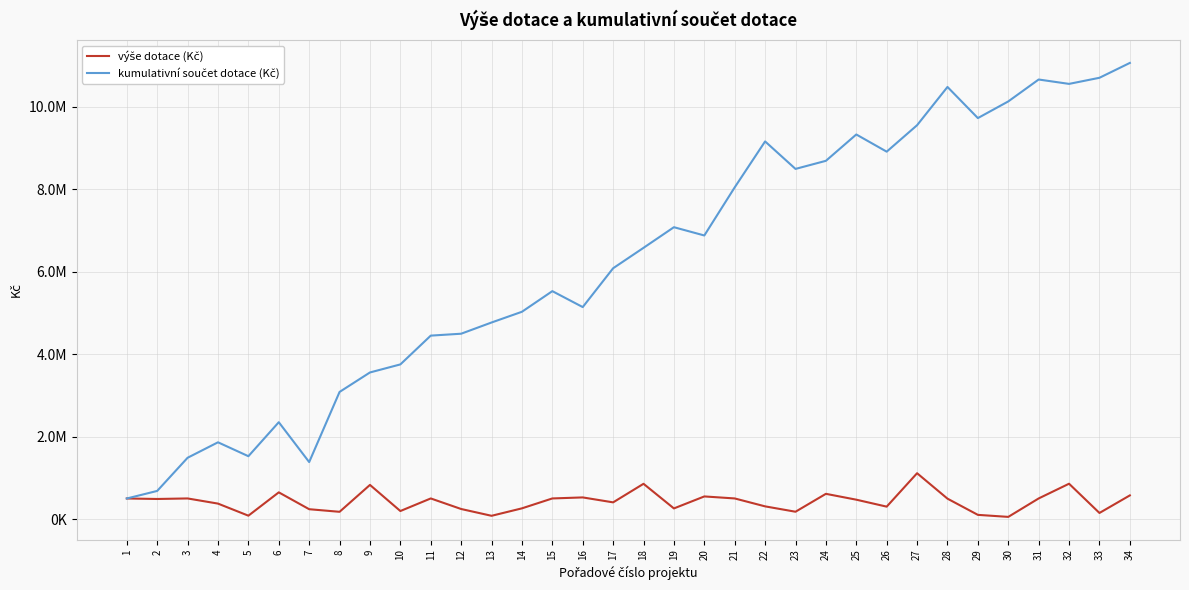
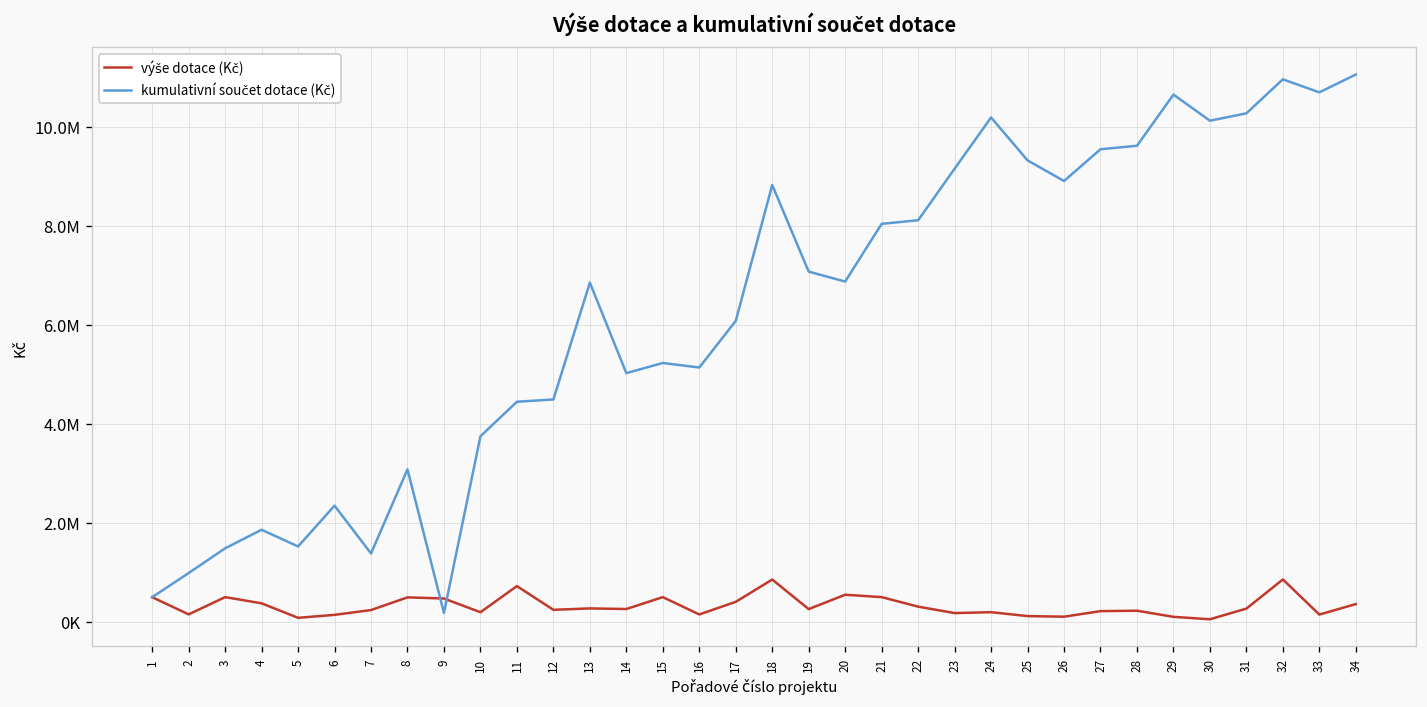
  {
    "výše dotace (Kč)": {
-     "2": 500000,
+     "2": 200000,
      "3": 500000,
      "4": 400000,
      "5": 100000,
-     "6": 600000,
+     "6": 100000,
      "7": 200000,
-     "8": 200000,
-     "9": 800000,
+     "8": 500000,
+     "9": 500000,
      "10": 200000,
-     "11": 500000,
+     "11": 700000,
      "12": 200000,
-     "13": 100000,
+     "13": 300000,
      "14": 300000,
      "15": 500000,
-     "16": 500000,
+     "16": 200000,
      "17": 400000,
      "18": 900000,
      "19": 300000,
      "20": 500000,
      "21": 500000,
      "22": 300000,
      "23": 200000,
-     "24": 600000,
-     "25": 500000,
-     "26": 300000,
-     "27": 1100000,
-     "28": 500000,
+     "24": 200000,
+     "25": 100000,
+     "26": 100000,
+     "27": 200000,
+     "28": 200000,
      "29": 100000,
      "30": 100000,
-     "31": 500000,
+     "31": 300000,
      "32": 900000,
      "33": 100000,
-     "34": 600000
+     "34": 400000
    },
    "kumulativní součet dotace (Kč)": {
-     "2": 700000,
+     "2": 1000000,
      "3": 1500000,
      "4": 1900000,
      "5": 1500000,
      "6": 2300000,
      "7": 1400000,
      "8": 3100000,
-     "9": 3600000,
+     "9": 200000,
      "10": 3700000,
      "11": 4400000,
      "12": 4500000,
-     "13": 4800000,
+     "13": 6900000,
      "14": 5000000,
-     "15": 5500000,
+     "15": 5200000,
      "16": 5100000,
      "17": 6100000,
-     "18": 6600000,
+     "18": 8800000,
      "19": 7100000,
      "20": 6900000,
      "21": 8000000,
-     "22": 9200000,
-     "23": 8500000,
-     "24": 8700000,
+     "22": 8100000,
+     "23": 9200000,
+     "24": 10200000,
      "25": 9300000,
      "26": 8900000,
      "27": 9500000,
-     "28": 10500000,
-     "29": 9700000,
+     "28": 9600000,
+     "29": 10700000,
      "30": 10100000,
-     "31": 10700000,
-     "32": 10500000,
+     "31": 10300000,
+     "32": 11000000,
      "33": 10700000,
      "34": 11100000
    }
  }
